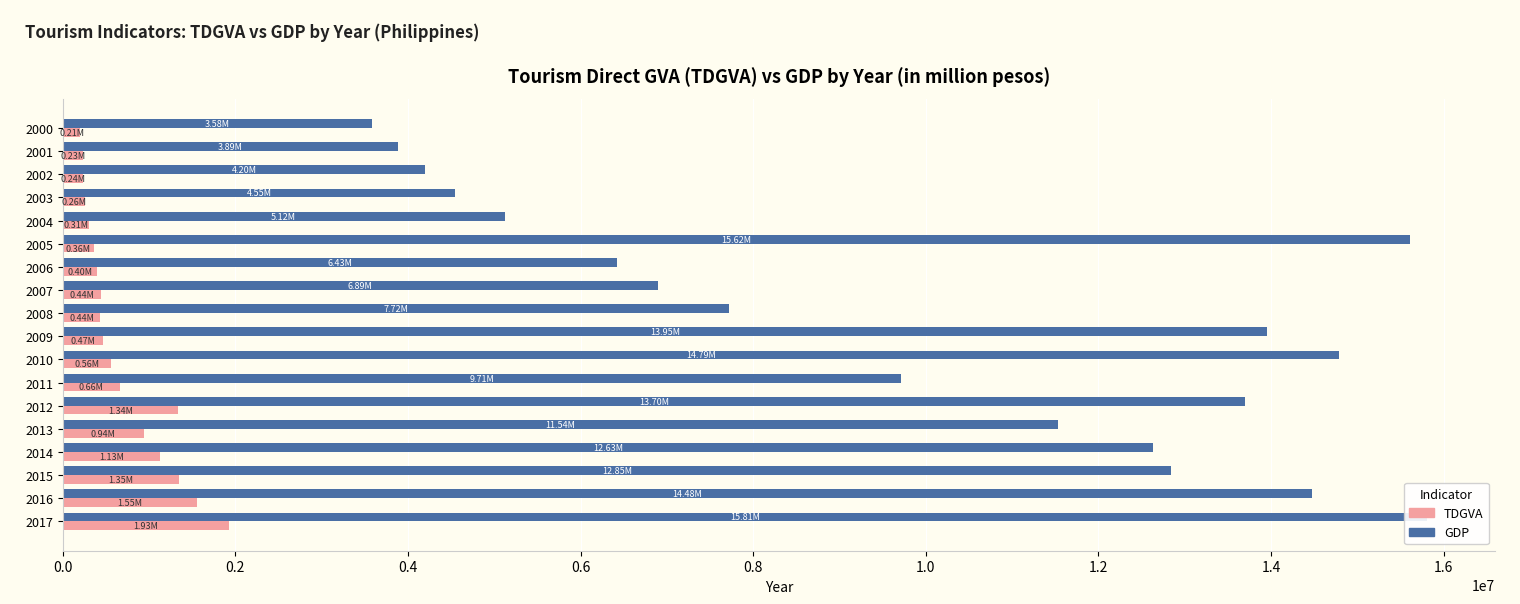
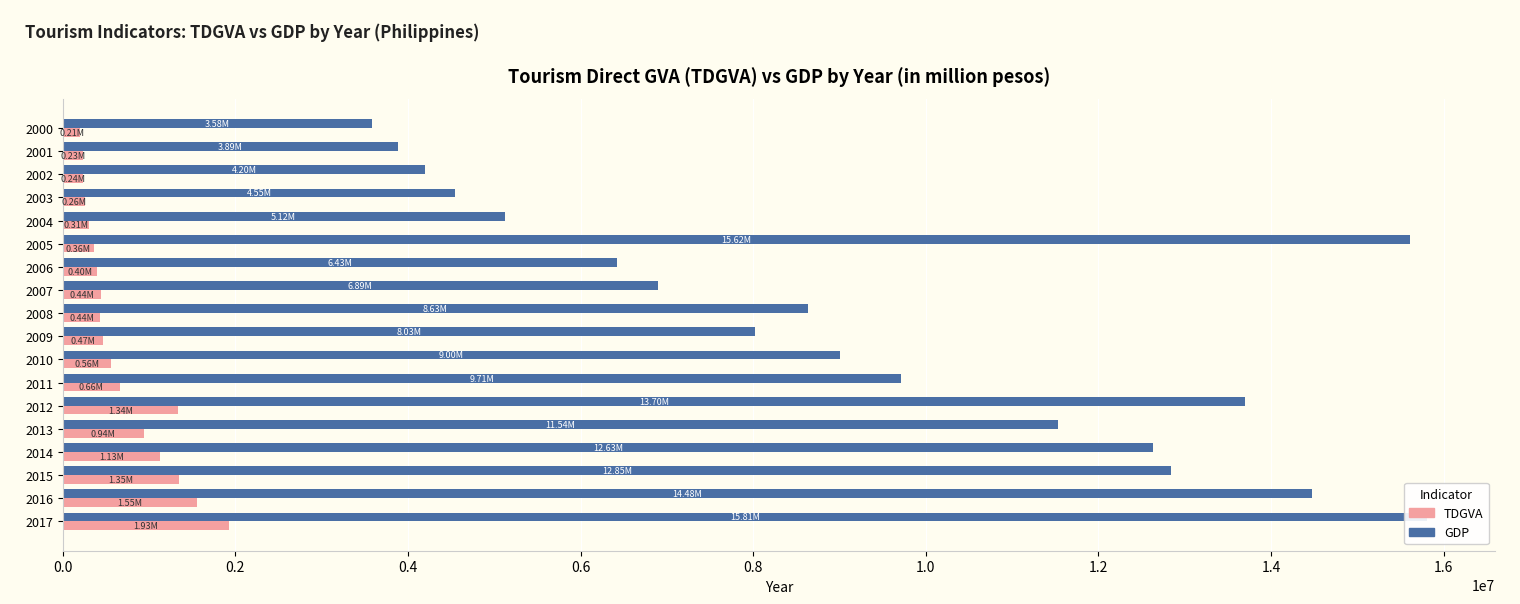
  {
    "TDGVA": {
      "2000": "0.21M",
      "2001": "0.23M",
      "2002": "0.24M",
      "2003": "0.26M",
      "2004": "0.31M",
      "2005": "0.36M",
      "2006": "0.40M",
      "2007": "0.44M",
      "2008": "0.44M",
      "2009": "0.47M",
      "2010": "0.56M",
      "2011": "0.66M",
      "2012": "1.34M",
      "2013": "0.94M",
      "2014": "1.13M",
      "2015": "1.35M",
      "2016": "1.55M",
      "2017": "1.93M"
    },
    "GDP": {
      "2000": "3.58M",
      "2001": "3.89M",
      "2002": "4.20M",
      "2003": "4.55M",
      "2004": "5.12M",
      "2005": "15.62M",
      "2006": "6.43M",
      "2007": "6.89M",
-     "2008": "7.72M",
-     "2009": "13.95M",
-     "2010": "14.79M",
+     "2008": "8.63M",
+     "2009": "8.03M",
+     "2010": "9.00M",
      "2011": "9.71M",
      "2012": "13.70M",
      "2013": "11.54M",
      "2014": "12.63M",
      "2015": "12.85M",
      "2016": "14.48M"
    }
  }
